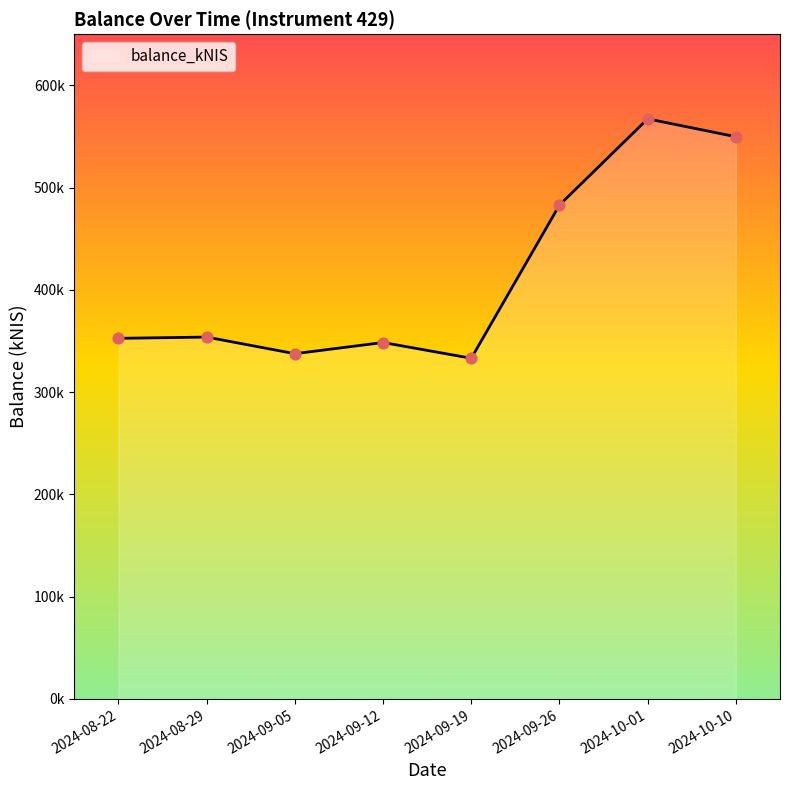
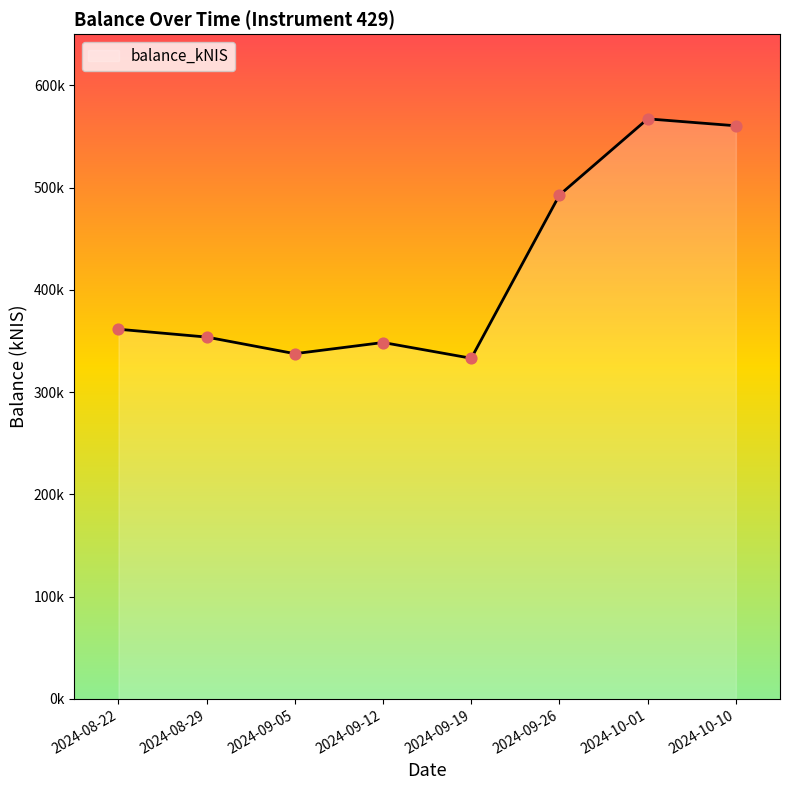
  {
-   "2024-08-22": 353000,
+   "2024-08-22": 361000,
    "2024-08-29": 354000,
    "2024-09-05": 338000,
    "2024-09-12": 349000,
    "2024-09-19": 333000,
-   "2024-09-26": 483000,
+   "2024-09-26": 493000,
    "2024-10-01": 567000,
-   "2024-10-10": 550000
+   "2024-10-10": 560000
  }
